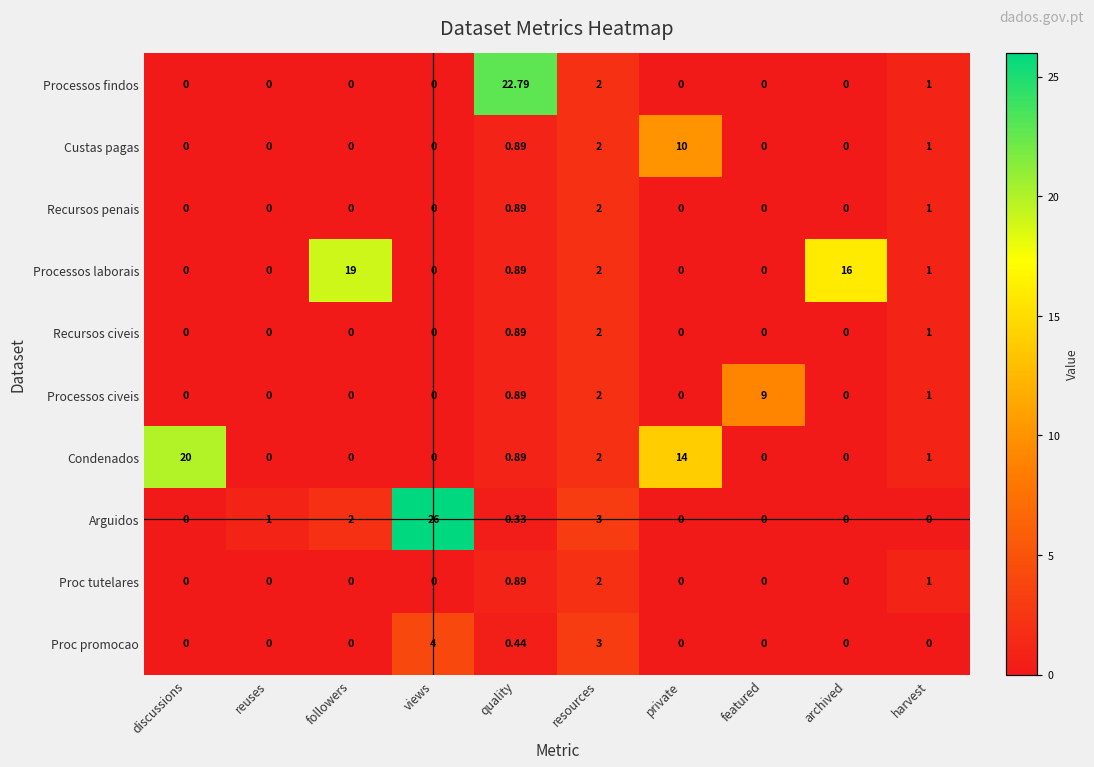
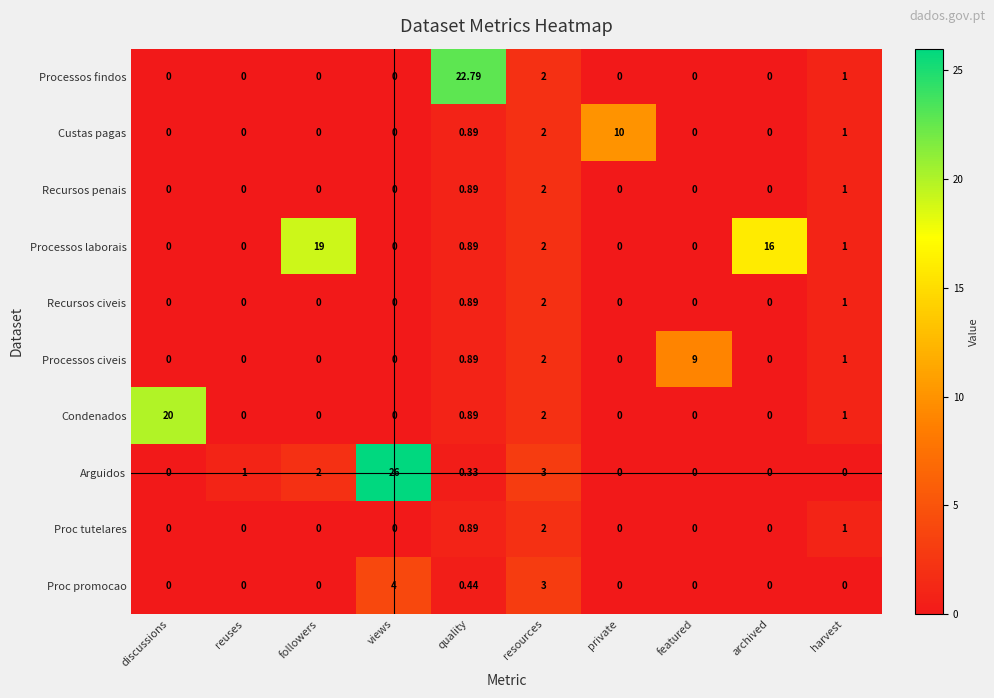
  {
    "Processos findos": {
      "discussions": 0,
      "reuses": 0,
      "followers": 0,
      "views": 0,
      "quality": 22.79,
      "resources": 2,
      "private": 0,
      "featured": 0,
      "archived": 0,
      "harvest": 1
    },
    "Custas pagas": {
      "discussions": 0,
      "reuses": 0,
      "followers": 0,
      "views": 0,
      "quality": 0.89,
      "resources": 2,
      "private": 10,
      "featured": 0,
      "archived": 0,
      "harvest": 1
    },
    "Recursos penais": {
      "discussions": 0,
      "reuses": 0,
      "followers": 0,
      "views": 0,
      "quality": 0.89,
      "resources": 2,
      "private": 0,
      "featured": 0,
      "archived": 0,
      "harvest": 1
    },
    "Processos laborais": {
      "discussions": 0,
      "reuses": 0,
      "followers": 19,
      "views": 0,
      "quality": 0.89,
      "resources": 2,
      "private": 0,
      "featured": 0,
      "archived": 16,
      "harvest": 1
    },
    "Recursos civeis": {
      "discussions": 0,
      "reuses": 0,
      "followers": 0,
      "views": 0,
      "quality": 0.89,
      "resources": 2,
      "private": 0,
      "featured": 0,
      "archived": 0,
      "harvest": 1
    },
    "Processos civeis": {
      "discussions": 0,
      "reuses": 0,
      "followers": 0,
      "views": 0,
      "quality": 0.89,
      "resources": 2,
      "private": 0,
      "featured": 9,
      "archived": 0,
      "harvest": 1
    },
    "Condenados": {
      "discussions": 20,
      "reuses": 0,
      "followers": 0,
      "views": 0,
      "quality": 0.89,
      "resources": 2,
-     "private": 14,
+     "private": 0,
      "featured": 0,
      "archived": 0,
      "harvest": 1
    },
    "Arguidos": {
      "discussions": 0,
      "reuses": 1,
      "followers": 2,
      "views": 26,
      "quality": 0.33,
      "resources": 3,
      "private": 0,
      "featured": 0,
      "archived": 0,
      "harvest": 0
    },
    "Proc tutelares": {
      "discussions": 0,
      "reuses": 0,
      "followers": 0,
      "views": 0,
      "quality": 0.89,
      "resources": 2,
      "private": 0,
      "featured": 0,
      "archived": 0,
      "harvest": 1
    },
    "Proc promocao": {
      "discussions": 0,
      "reuses": 0,
      "followers": 0,
      "views": 4,
      "quality": 0.44,
      "resources": 3,
      "private": 0,
      "featured": 0,
      "archived": 0,
      "harvest": 0
    }
  }
